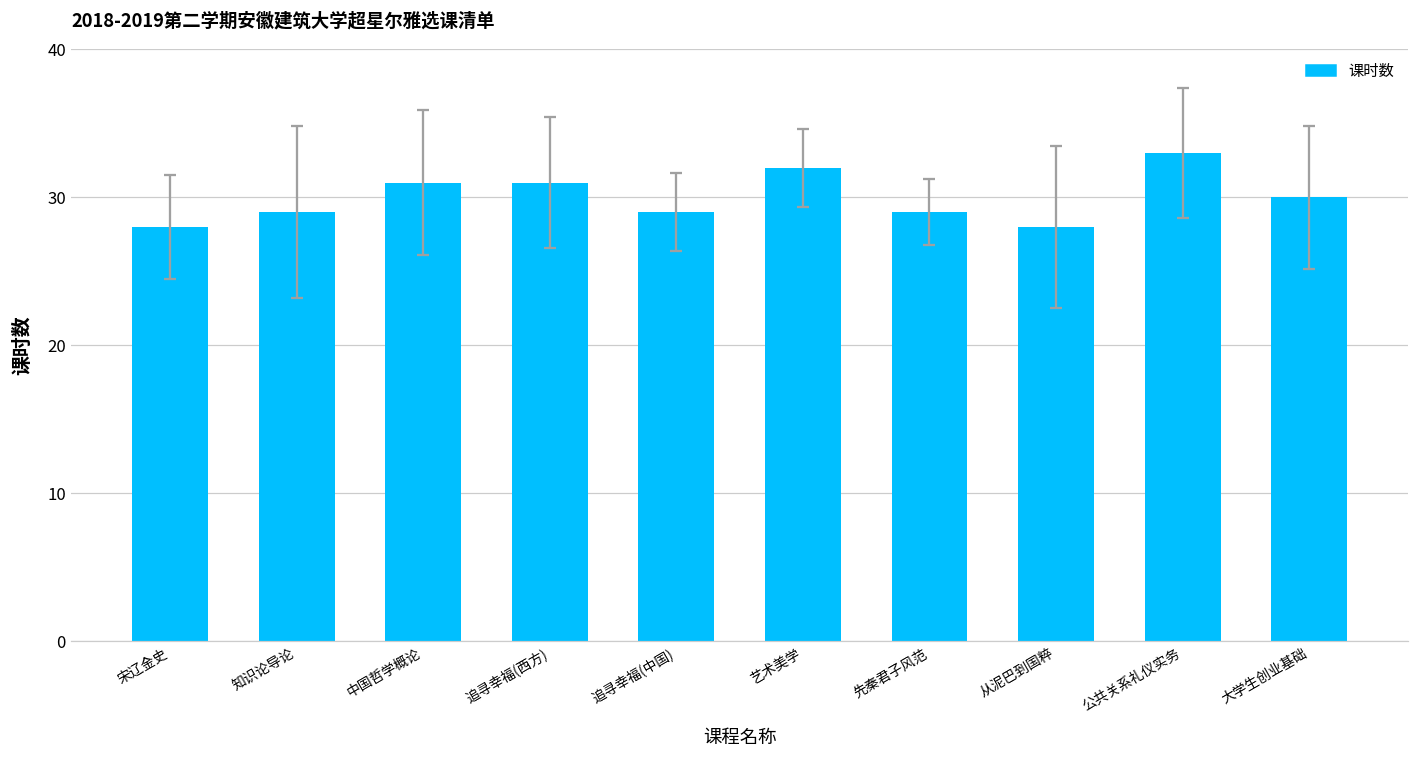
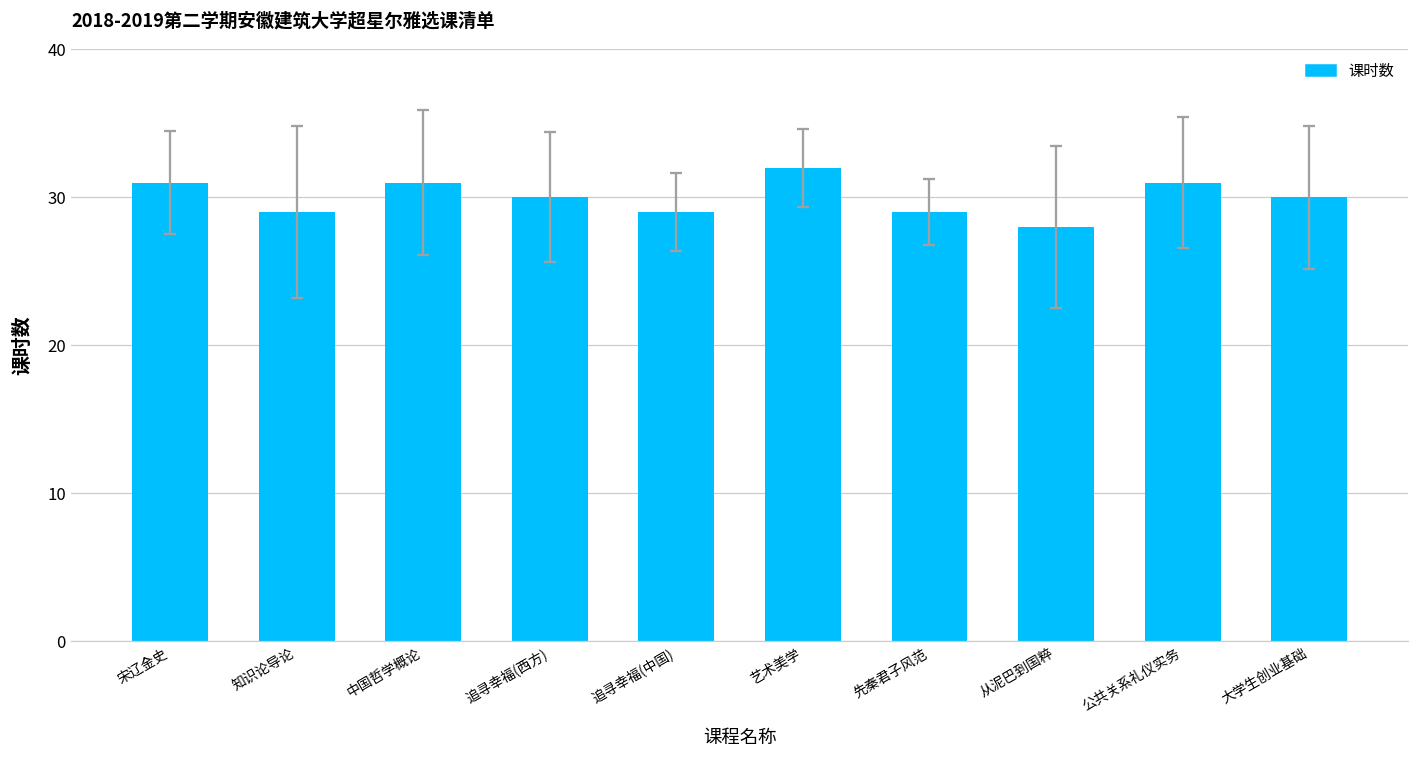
  {
    "课时数": {
-     "宋辽金史": 28,
+     "宋辽金史": 31,
      "知识论导论": 29,
      "中国哲学概论": 31,
-     "追寻幸福(西方)": 31,
+     "追寻幸福(西方)": 30,
      "追寻幸福(中国)": 29,
      "艺术美学": 32,
      "先秦君子风范": 29,
      "从泥巴到国粹": 28,
-     "公共关系礼仪实务": 33,
+     "公共关系礼仪实务": 31,
      "大学生创业基础": 30
    }
  }
